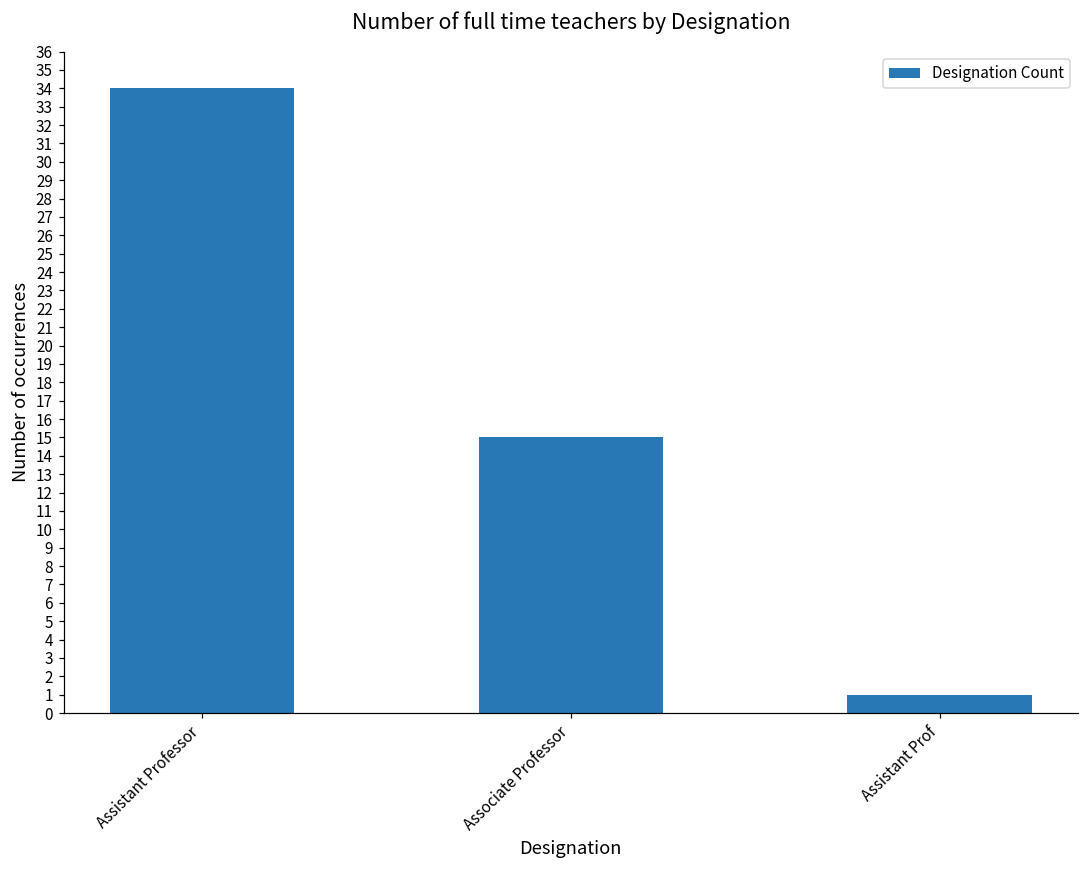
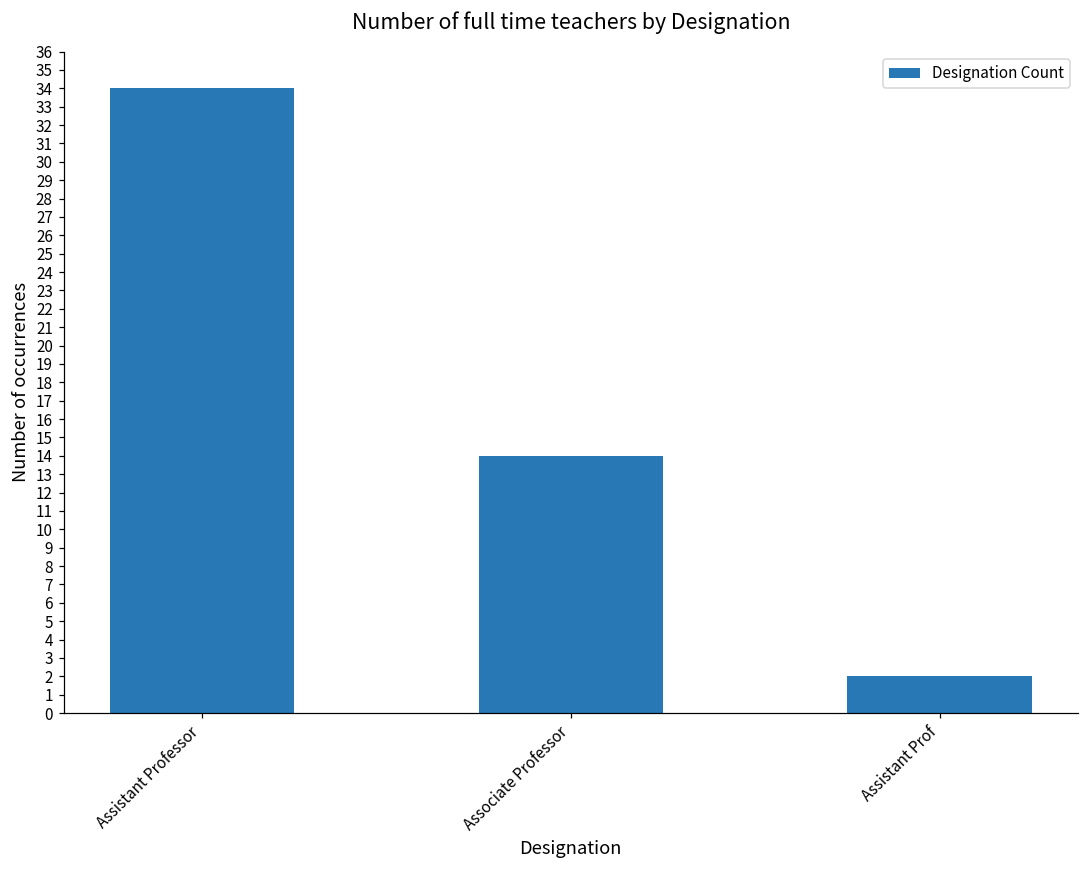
  {
    "Assistant Professor": 34,
-   "Associate Professor": 15,
-   "Assistant Prof": 1
+   "Associate Professor": 14,
+   "Assistant Prof": 2
  }
